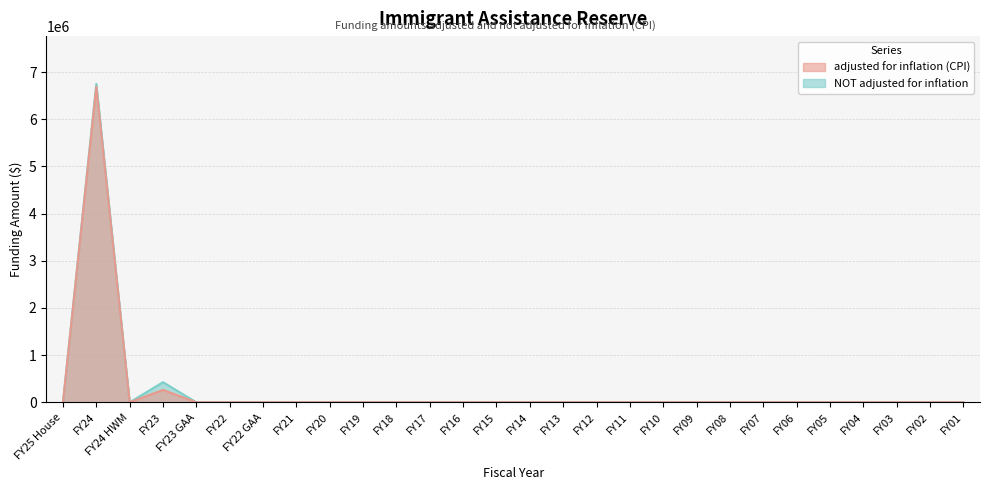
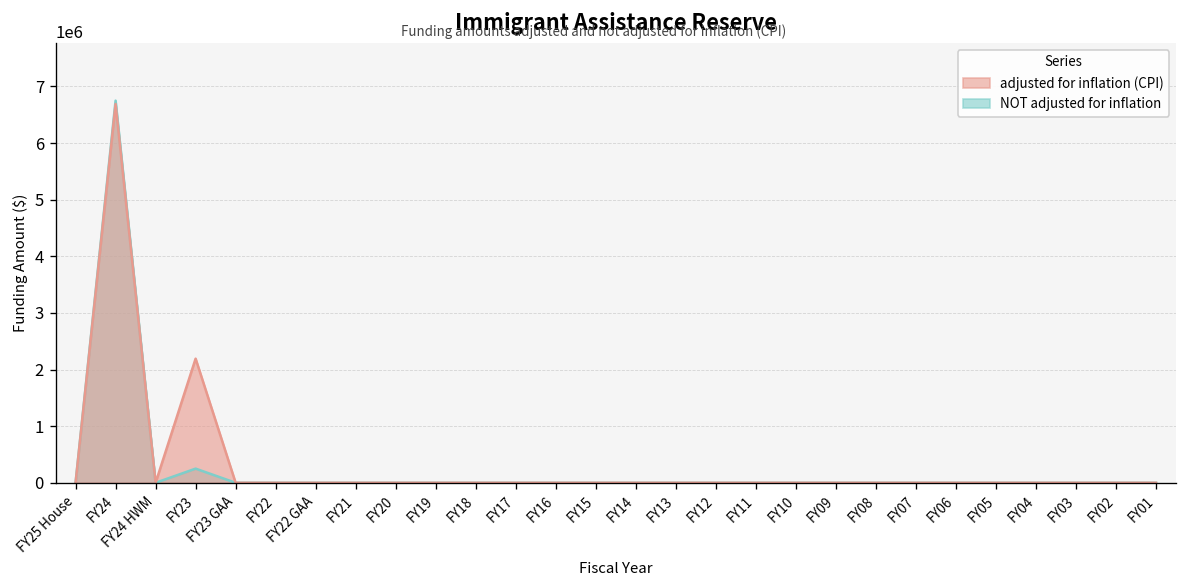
  {
    "NOT adjusted for inflation": {
      "FY24": 6800000,
-     "FY23": 400000
+     "FY23": 300000
    },
    "adjusted for inflation (CPI)": {
      "FY24": 6700000,
-     "FY23": 300000
+     "FY23": 2200000
    }
  }
